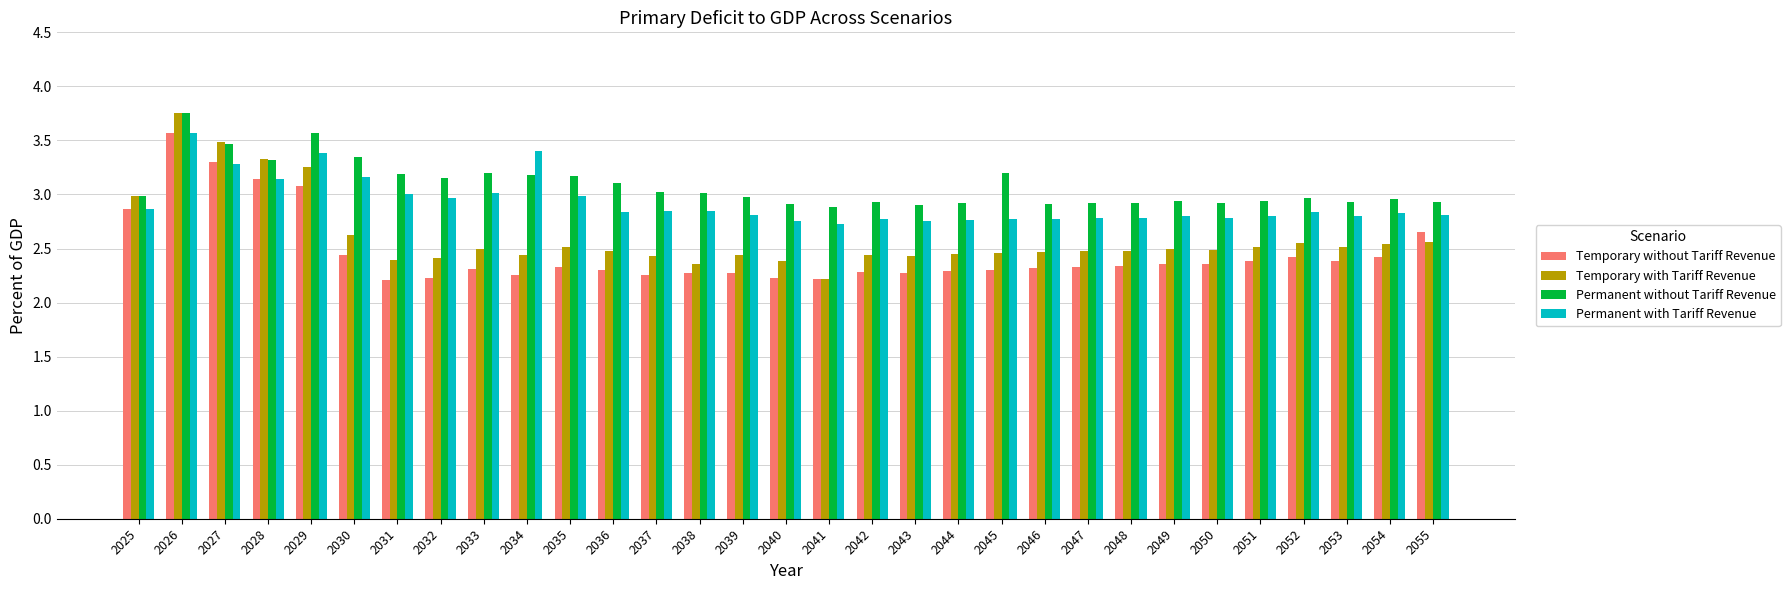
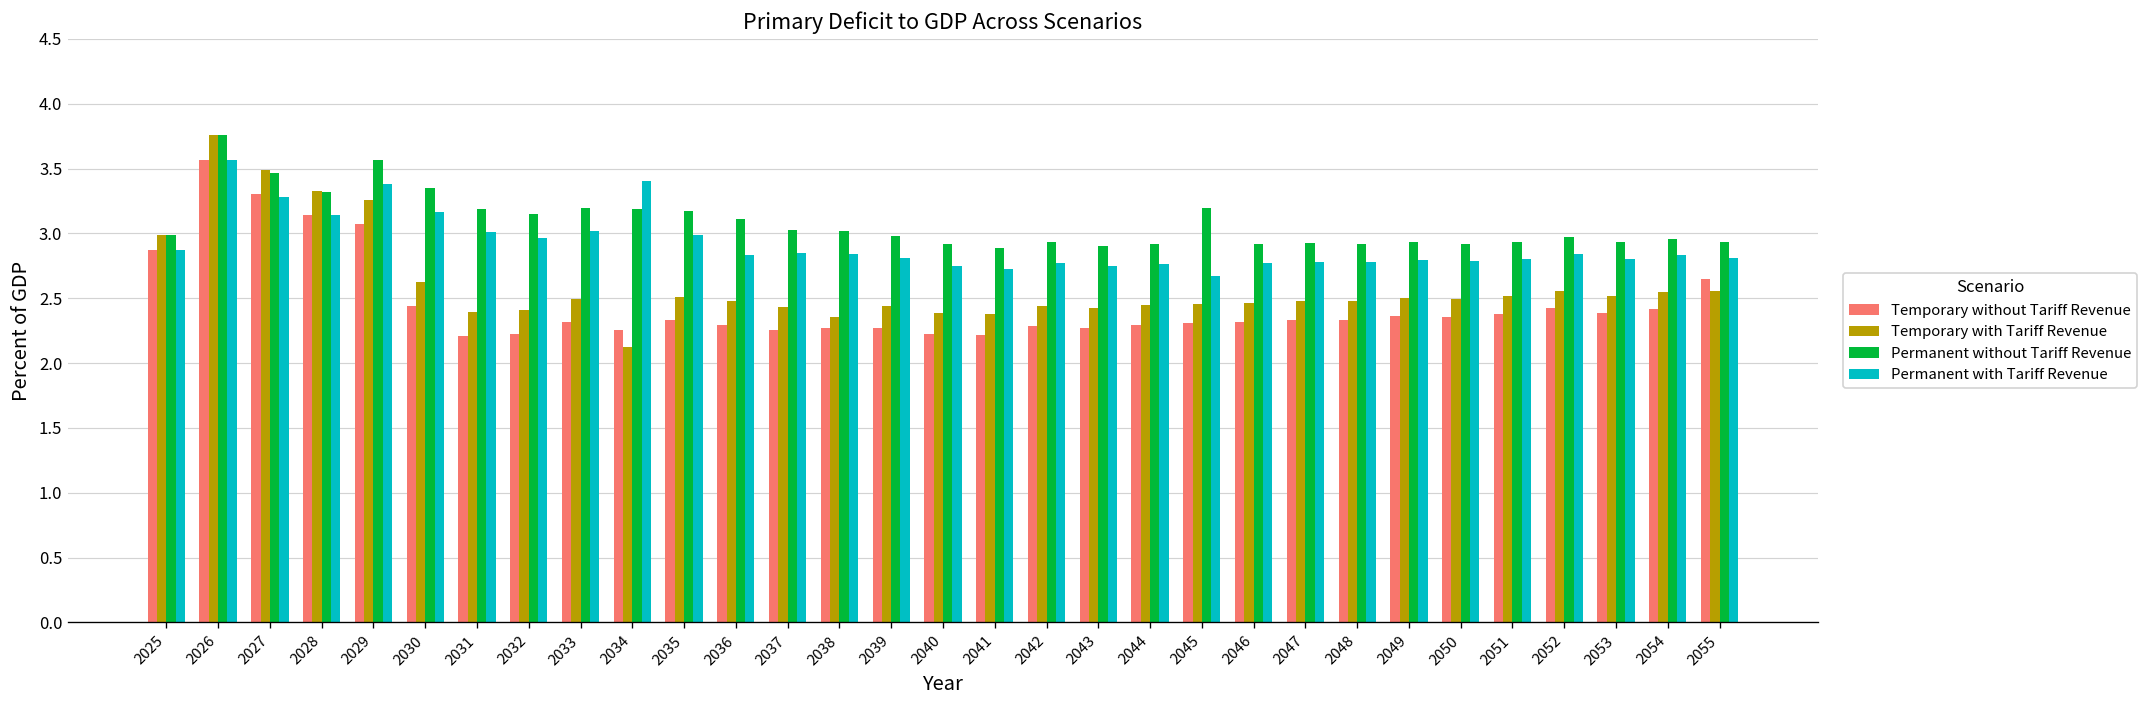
  {
    "Temporary without Tariff Revenue": {
      "2025": 2.87,
      "2026": 3.57,
      "2027": 3.30,
      "2028": 3.14,
      "2029": 3.08,
      "2030": 2.44,
      "2031": 2.21,
      "2032": 2.22,
      "2033": 2.31,
      "2034": 2.25,
      "2035": 2.33,
      "2036": 2.30,
      "2037": 2.25,
      "2038": 2.27,
      "2039": 2.27,
      "2040": 2.22,
      "2041": 2.22,
      "2042": 2.28,
      "2043": 2.27,
      "2044": 2.30,
      "2045": 2.31,
      "2046": 2.32,
      "2047": 2.33,
      "2048": 2.34,
      "2049": 2.36,
      "2050": 2.36,
      "2051": 2.38,
      "2052": 2.42,
      "2053": 2.39,
      "2054": 2.42,
      "2055": 2.65
    },
    "Temporary with Tariff Revenue": {
      "2025": 2.99,
      "2026": 3.76,
      "2027": 3.49,
      "2028": 3.32,
      "2029": 3.26,
      "2030": 2.62,
      "2031": 2.39,
      "2032": 2.41,
      "2033": 2.50,
-     "2034": 2.44,
+     "2034": 2.12,
      "2035": 2.51,
      "2036": 2.48,
      "2037": 2.43,
      "2038": 2.35,
      "2039": 2.44,
      "2040": 2.39,
-     "2041": 2.21,
+     "2041": 2.38,
      "2042": 2.44,
      "2043": 2.43,
      "2044": 2.45,
      "2045": 2.45,
      "2046": 2.46,
      "2047": 2.47,
      "2048": 2.48,
      "2049": 2.50,
      "2050": 2.49,
      "2051": 2.51,
      "2052": 2.55,
      "2053": 2.52,
      "2054": 2.54,
      "2055": 2.56
    },
    "Permanent without Tariff Revenue": {
      "2025": 2.99,
      "2026": 3.76,
      "2027": 3.47,
      "2028": 3.32,
      "2029": 3.57,
      "2030": 3.35,
      "2031": 3.19,
      "2032": 3.15,
      "2033": 3.20,
      "2034": 3.18,
      "2035": 3.17,
      "2036": 3.11,
      "2037": 3.02,
      "2038": 3.02,
      "2039": 2.98,
      "2040": 2.92,
      "2041": 2.89,
      "2042": 2.93,
      "2043": 2.91,
      "2044": 2.92,
      "2045": 3.20,
      "2046": 2.92,
      "2047": 2.92,
      "2048": 2.92,
      "2049": 2.94,
      "2050": 2.92,
      "2051": 2.94,
      "2052": 2.97,
      "2053": 2.93,
      "2054": 2.96,
      "2055": 2.93
    },
    "Permanent with Tariff Revenue": {
      "2025": 2.87,
      "2026": 3.57,
      "2027": 3.28,
      "2028": 3.14,
      "2029": 3.38,
      "2030": 3.16,
      "2031": 3.01,
      "2032": 2.97,
      "2033": 3.02,
      "2034": 3.41,
      "2035": 2.99,
      "2036": 2.84,
      "2037": 2.85,
      "2038": 2.84,
      "2039": 2.81,
      "2040": 2.75,
      "2041": 2.73,
      "2042": 2.77,
      "2043": 2.75,
      "2044": 2.76,
-     "2045": 2.77,
+     "2045": 2.67,
      "2046": 2.77,
      "2047": 2.78,
      "2048": 2.78,
      "2049": 2.80,
      "2050": 2.79,
      "2051": 2.80,
      "2052": 2.84,
      "2053": 2.80,
      "2054": 2.83,
      "2055": 2.81
    }
  }
